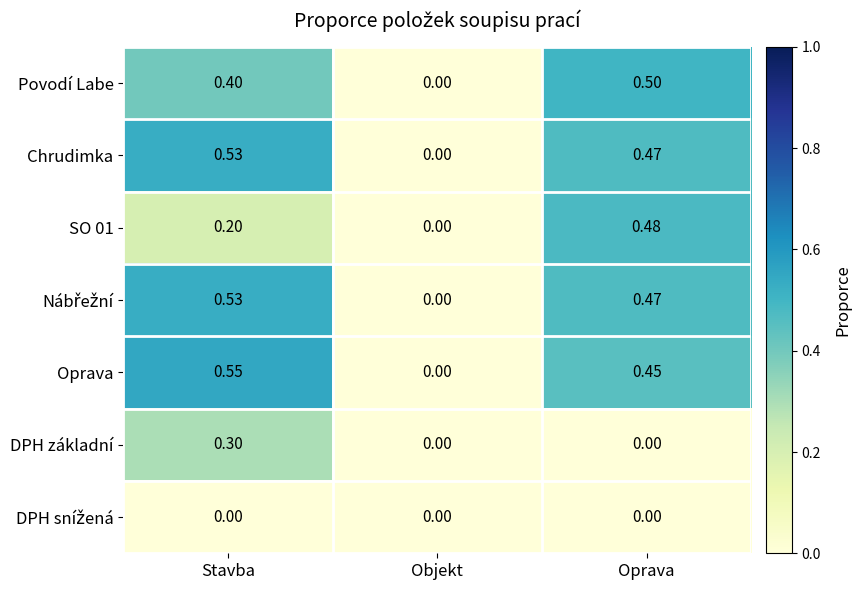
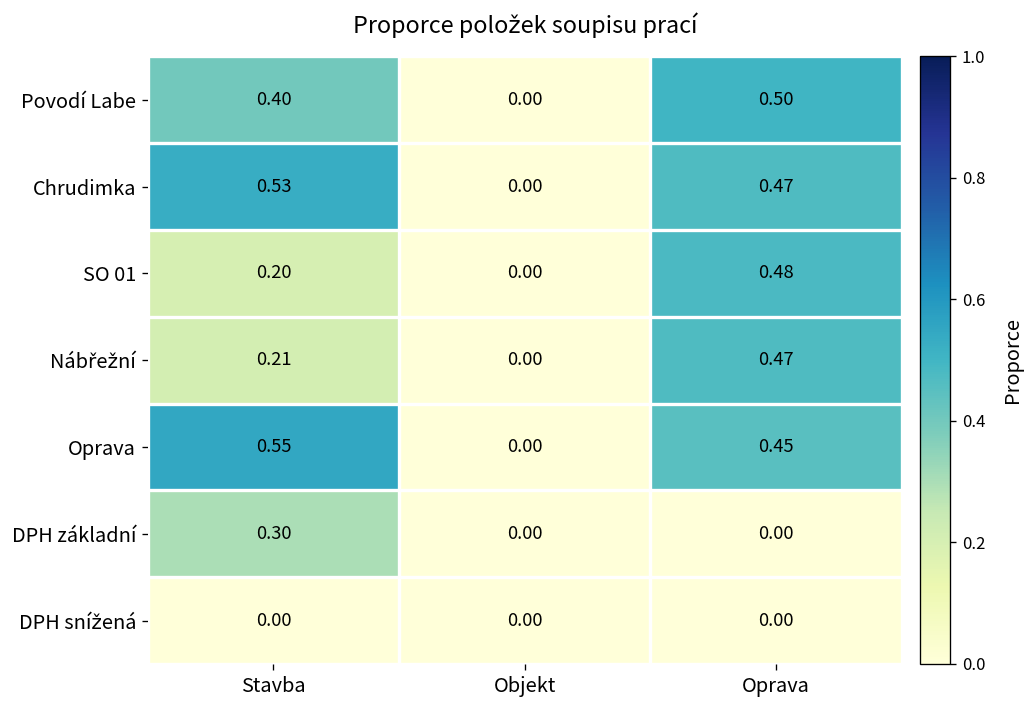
  {
    "Povodí Labe": {
      "Stavba": 0.40,
      "Objekt": 0.00,
      "Oprava": 0.50
    },
    "Chrudimka": {
      "Stavba": 0.53,
      "Objekt": 0.00,
      "Oprava": 0.47
    },
    "SO 01": {
      "Stavba": 0.20,
      "Objekt": 0.00,
      "Oprava": 0.48
    },
    "Nábřežní": {
-     "Stavba": 0.53,
+     "Stavba": 0.21,
      "Objekt": 0.00,
      "Oprava": 0.47
    },
    "Oprava": {
      "Stavba": 0.55,
      "Objekt": 0.00,
      "Oprava": 0.45
    },
    "DPH základní": {
      "Stavba": 0.30,
      "Objekt": 0.00,
      "Oprava": 0.00
    },
    "DPH snížená": {
      "Stavba": 0.00,
      "Objekt": 0.00,
      "Oprava": 0.00
    }
  }
